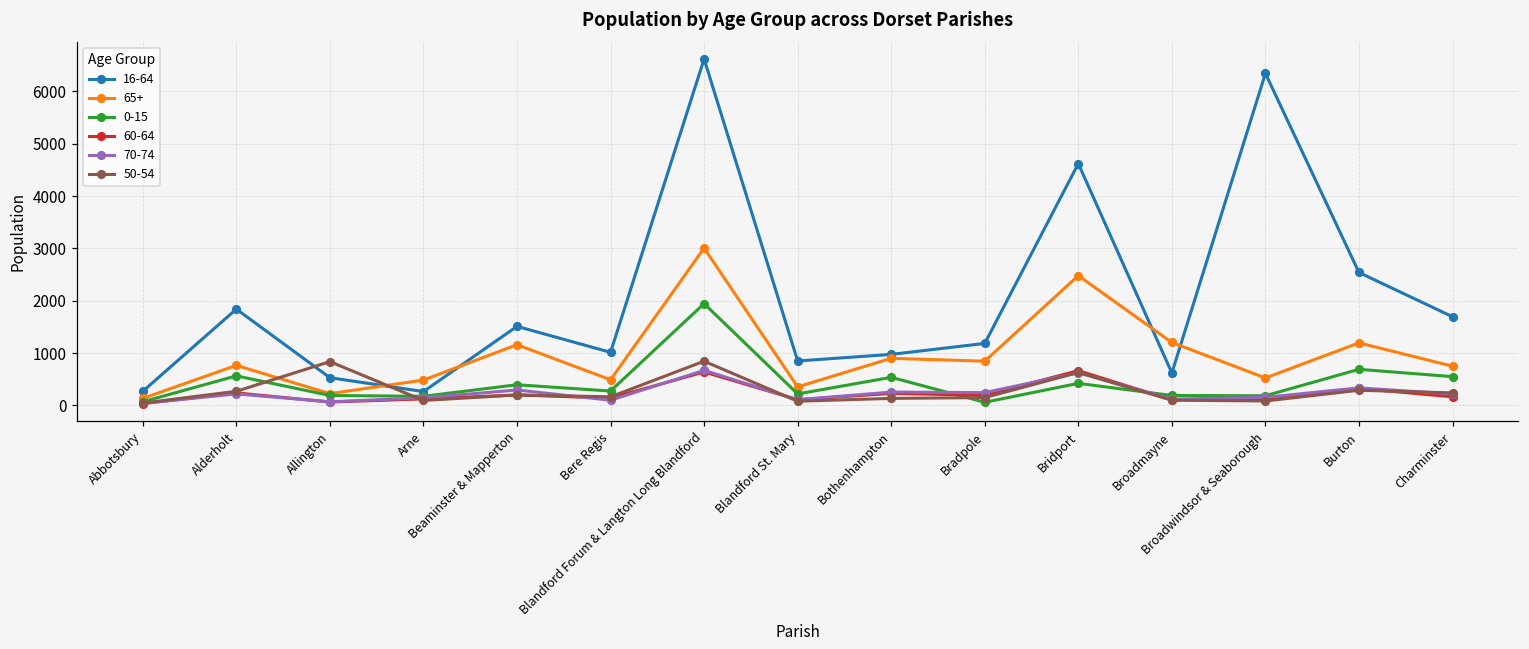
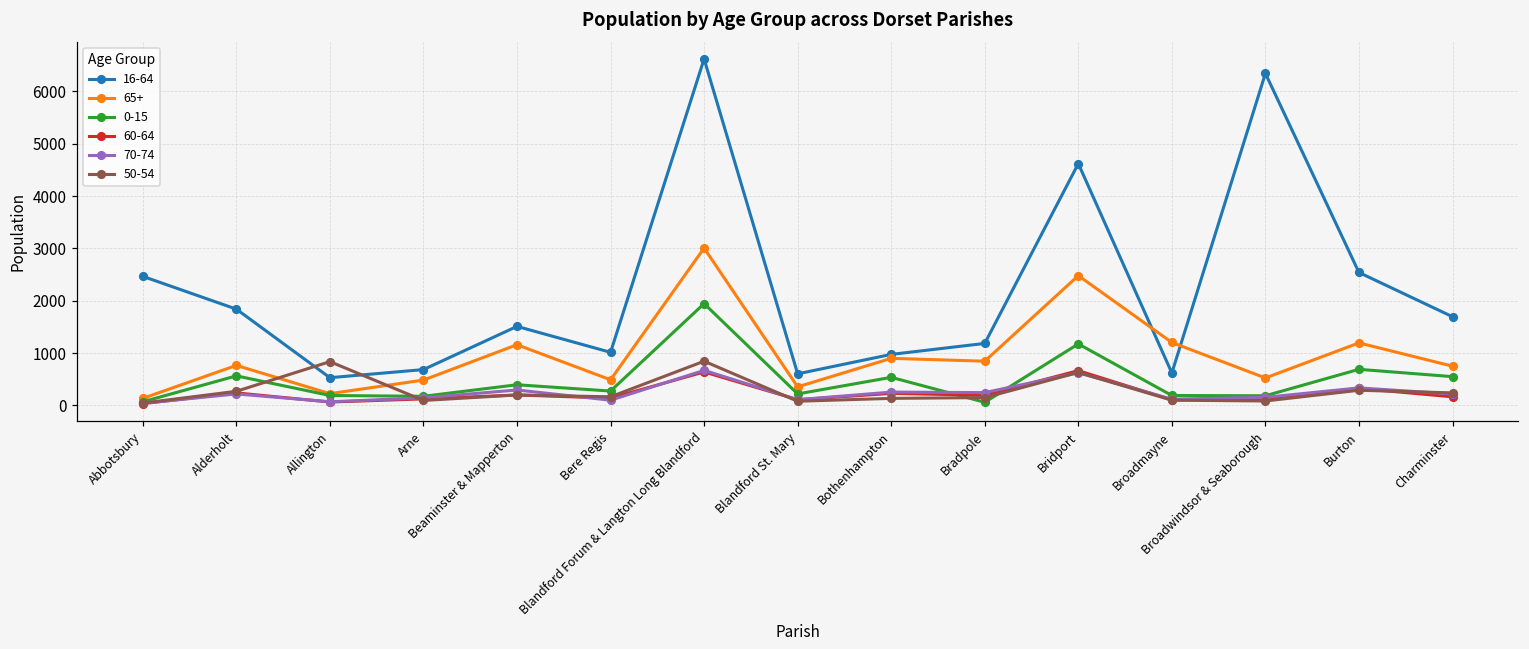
  {
    "16-64": {
-     "Abbotsbury": 300,
+     "Abbotsbury": 2500,
      "Alderholt": 1800,
      "Allington": 500,
-     "Arne": 300,
+     "Arne": 700,
      "Beaminster & Mapperton": 1500,
      "Bere Regis": 1000,
      "Blandford Forum & Langton Long Blandford": 6600,
-     "Blandford St. Mary": 900,
+     "Blandford St. Mary": 600,
      "Bothenhampton": 1000,
      "Bradpole": 1200,
      "Bridport": 4600,
      "Broadmayne": 600,
      "Broadwindsor & Seaborough": 6300,
      "Burton": 2500,
      "Charminster": 1700
    },
    "65+": {
      "Abbotsbury": 100,
      "Alderholt": 800,
      "Arne": 500,
      "Beaminster & Mapperton": 1200,
      "Bere Regis": 500,
      "Blandford Forum & Langton Long Blandford": 3000,
      "Blandford St. Mary": 400,
      "Bothenhampton": 900,
      "Bradpole": 800,
      "Bridport": 2500,
      "Broadmayne": 1200,
      "Broadwindsor & Seaborough": 500,
      "Burton": 1200,
      "Charminster": 800
    },
    "0-15": {
      "Alderholt": 600,
      "Beaminster & Mapperton": 400,
      "Bere Regis": 300,
      "Blandford Forum & Langton Long Blandford": 1900,
      "Blandford St. Mary": 200,
      "Bothenhampton": 500,
      "Bradpole": 100,
-     "Bridport": 400,
+     "Bridport": 1200,
      "Broadmayne": 200,
      "Burton": 700,
      "Charminster": 600
    },
    "60-64": {
      "Charminster": 200
    },
    "70-74": {
      "Beaminster & Mapperton": 300
    },
    "50-54": {
      "Allington": 800,
      "Blandford Forum & Langton Long Blandford": 800,
      "Bothenhampton": 100
    }
  }
